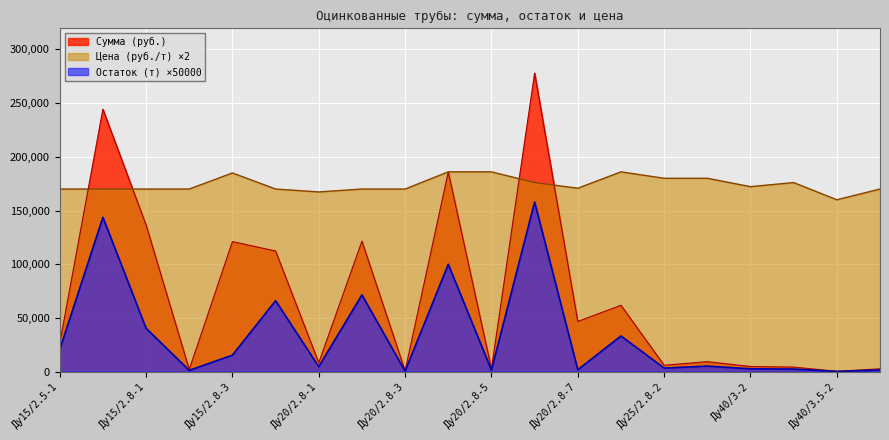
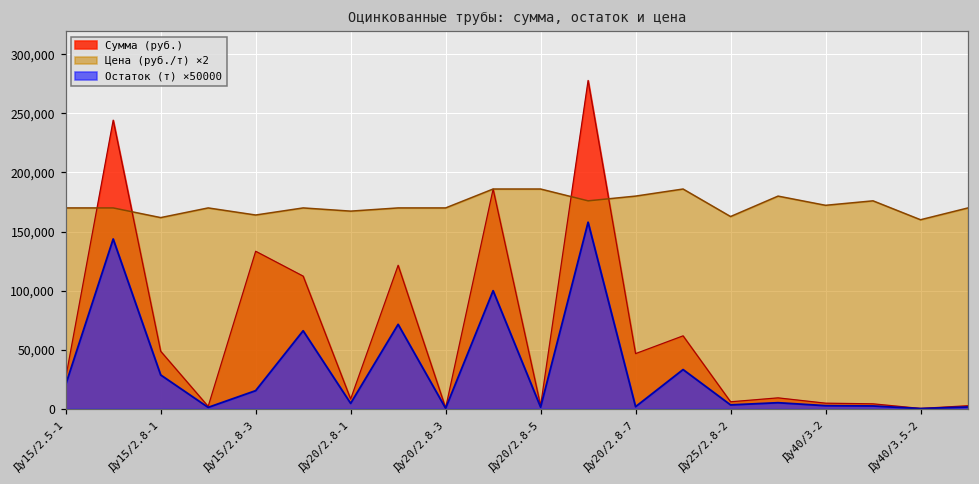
  {
    "Сумма (руб.)": {
      "Ду15/2.5-1": "26,000",
-     "Ду15/2.8-1": "137,000",
-     "Ду15/2.8-3": "121,000",
+     "Ду15/2.8-1": "49,000",
+     "Ду15/2.8-3": "133,000",
      "Ду20/2.8-1": "8,000",
      "Ду20/2.8-7": "47,000",
      "Ду25/2.8-2": "6,000"
    },
    "Цена (руб./т) ×2": {
      "Ду15/2.5-1": "170,000",
-     "Ду15/2.8-1": "170,000",
-     "Ду15/2.8-3": "185,000",
+     "Ду15/2.8-1": "162,000",
+     "Ду15/2.8-3": "164,000",
      "Ду20/2.8-1": "167,000",
      "Ду20/2.8-3": "170,000",
      "Ду20/2.8-5": "186,000",
-     "Ду20/2.8-7": "171,000",
-     "Ду25/2.8-2": "180,000",
+     "Ду20/2.8-7": "180,000",
+     "Ду25/2.8-2": "163,000",
      "Ду40/3-2": "172,000",
      "Ду40/3.5-2": "160,000"
    },
    "Остаток (т) ×50000": {
      "Ду15/2.5-1": "21,000",
-     "Ду15/2.8-1": "40,000",
+     "Ду15/2.8-1": "29,000",
      "Ду15/2.8-3": "15,000",
      "Ду20/2.8-1": "5,000",
      "Ду20/2.8-7": "2,000",
      "Ду25/2.8-2": "3,000"
    }
  }
